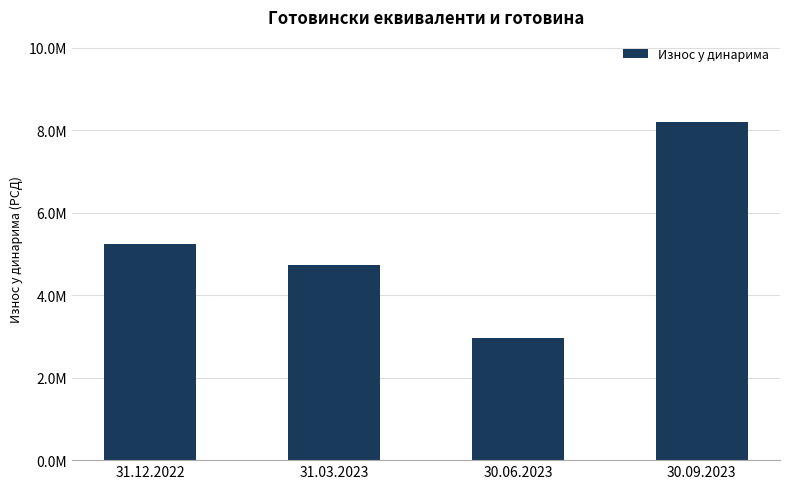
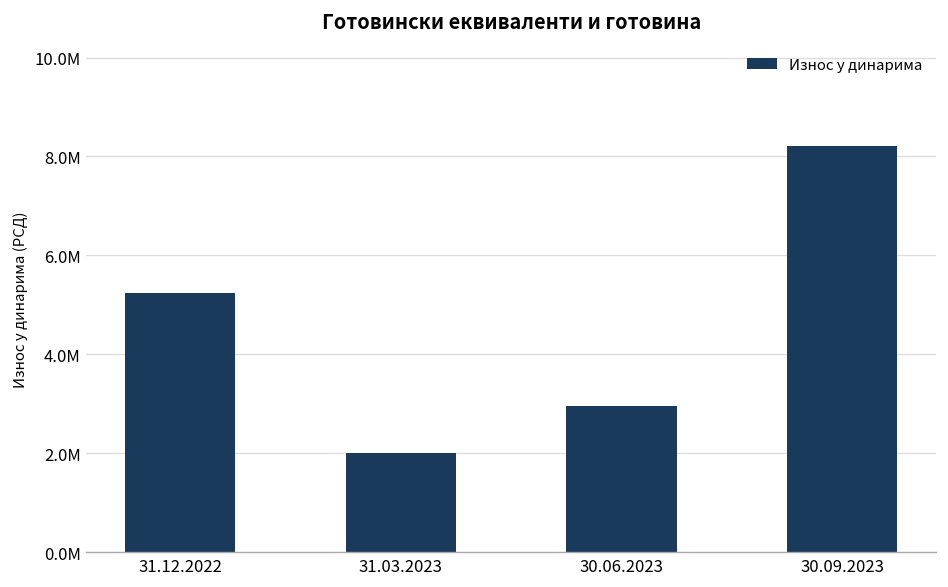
  {
    "31.12.2022": 5200000,
-   "31.03.2023": 4700000,
+   "31.03.2023": 2000000,
    "30.06.2023": 3000000,
    "30.09.2023": 8200000
  }
